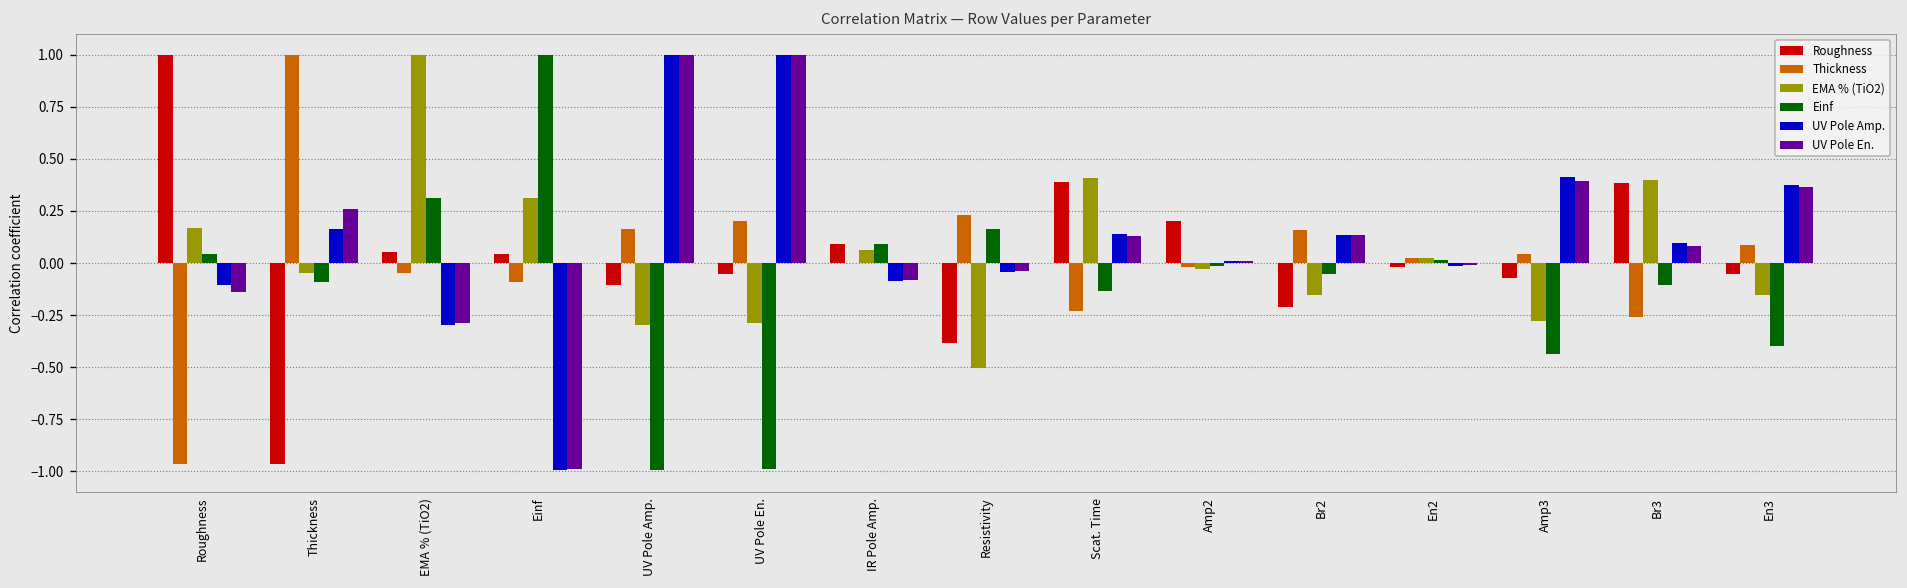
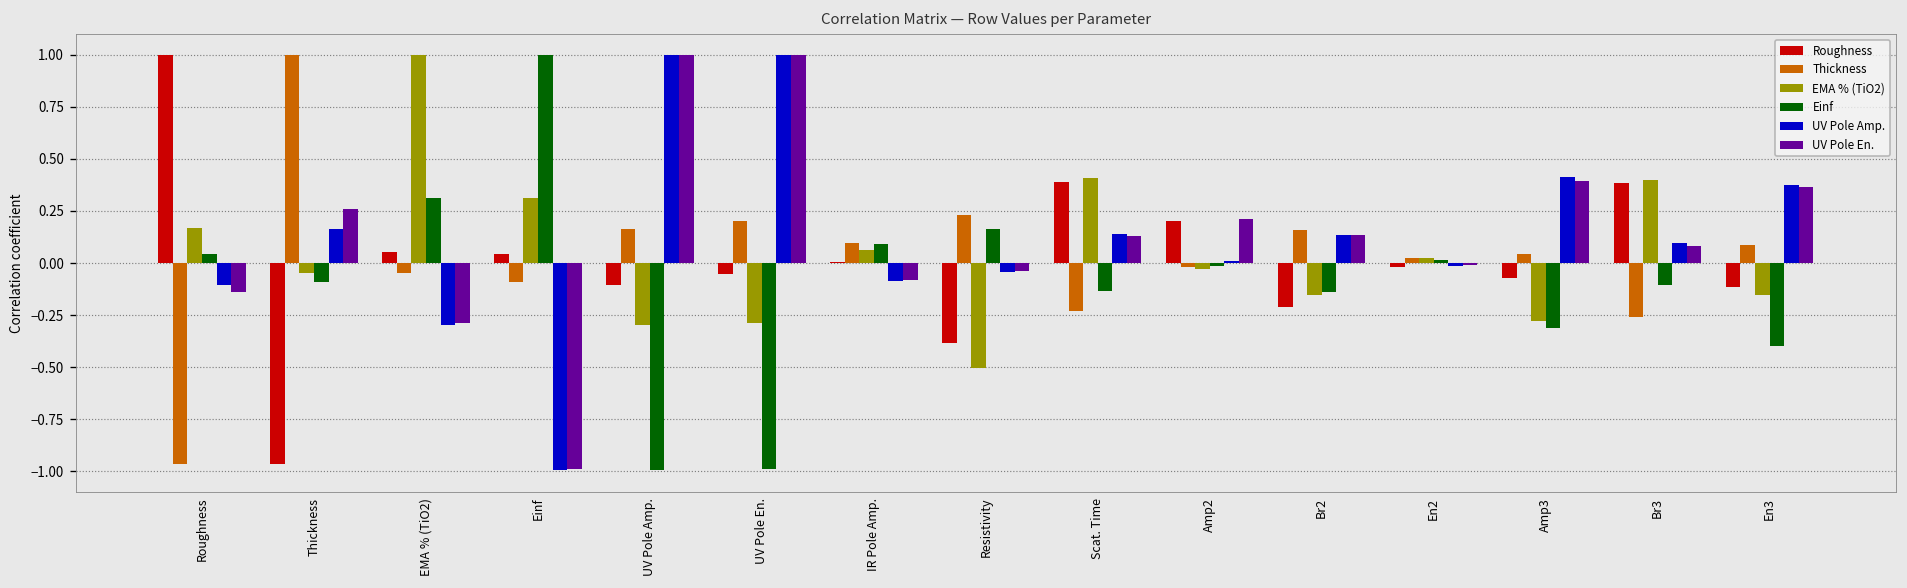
  {
    "Roughness": {
      "Roughness": 1.00,
      "Thickness": -0.96,
      "EMA % (TiO2)": 0.05,
      "Einf": 0.04,
      "UV Pole Amp.": -0.11,
      "UV Pole En.": -0.05,
-     "IR Pole Amp.": 0.09,
+     "IR Pole Amp.": 0.01,
      "Resistivity": -0.38,
      "Scat. Time": 0.39,
      "Amp2": 0.20,
      "Br2": -0.21,
      "En2": -0.02,
      "Amp3": -0.07,
      "Br3": 0.38,
-     "En3": -0.05
+     "En3": -0.11
    },
    "Thickness": {
      "Roughness": -0.96,
      "Thickness": 1.00,
      "EMA % (TiO2)": -0.05,
      "Einf": -0.09,
      "UV Pole Amp.": 0.16,
      "UV Pole En.": 0.20,
-     "IR Pole Amp.": 0.00,
+     "IR Pole Amp.": 0.10,
      "Resistivity": 0.23,
      "Scat. Time": -0.23,
      "Amp2": -0.02,
      "Br2": 0.16,
      "En2": 0.02,
      "Amp3": 0.04,
      "Br3": -0.26,
      "En3": 0.09
    },
    "EMA % (TiO2)": {
      "Roughness": 0.17,
      "Thickness": -0.05,
      "EMA % (TiO2)": 1.00,
      "Einf": 0.31,
      "UV Pole Amp.": -0.30,
      "UV Pole En.": -0.29,
      "IR Pole Amp.": 0.06,
      "Resistivity": -0.50,
      "Scat. Time": 0.41,
      "Amp2": -0.03,
      "Br2": -0.16,
      "En2": 0.03,
      "Amp3": -0.28,
      "Br3": 0.40,
      "En3": -0.15
    },
    "Einf": {
      "Roughness": 0.04,
      "Thickness": -0.09,
      "EMA % (TiO2)": 0.31,
      "Einf": 1.00,
      "UV Pole Amp.": -1.00,
      "UV Pole En.": -0.99,
      "IR Pole Amp.": 0.09,
      "Resistivity": 0.16,
      "Scat. Time": -0.14,
-     "Br2": -0.05,
-     "Amp3": -0.44,
+     "Br2": -0.14,
+     "Amp3": -0.31,
      "Br3": -0.11,
      "En3": -0.40
    },
    "UV Pole Amp.": {
      "Roughness": -0.11,
      "Thickness": 0.16,
      "EMA % (TiO2)": -0.30,
      "Einf": -1.00,
      "UV Pole Amp.": 1.00,
      "UV Pole En.": 1.00,
      "IR Pole Amp.": -0.09,
      "Resistivity": -0.04,
      "Scat. Time": 0.14,
      "Br2": 0.14,
      "Amp3": 0.41,
      "Br3": 0.10,
      "En3": 0.38
    },
    "UV Pole En.": {
      "Roughness": -0.14,
      "Thickness": 0.26,
      "EMA % (TiO2)": -0.29,
      "Einf": -0.99,
      "UV Pole Amp.": 1.00,
      "UV Pole En.": 1.00,
      "IR Pole Amp.": -0.08,
      "Resistivity": -0.04,
      "Scat. Time": 0.13,
-     "Amp2": 0.01,
+     "Amp2": 0.21,
      "Br2": 0.14,
      "Amp3": 0.39,
      "Br3": 0.08,
      "En3": 0.37
    }
  }
